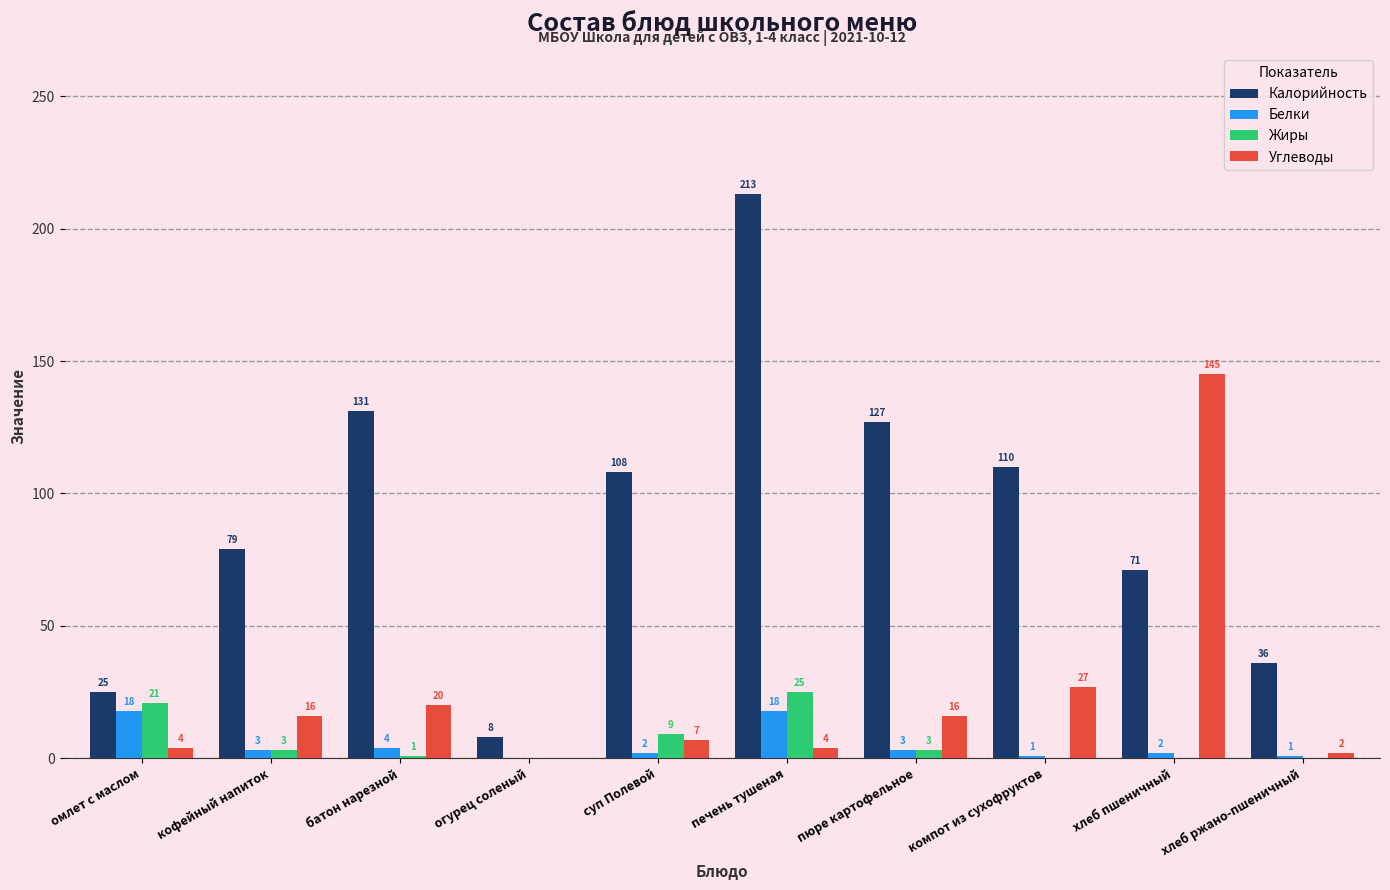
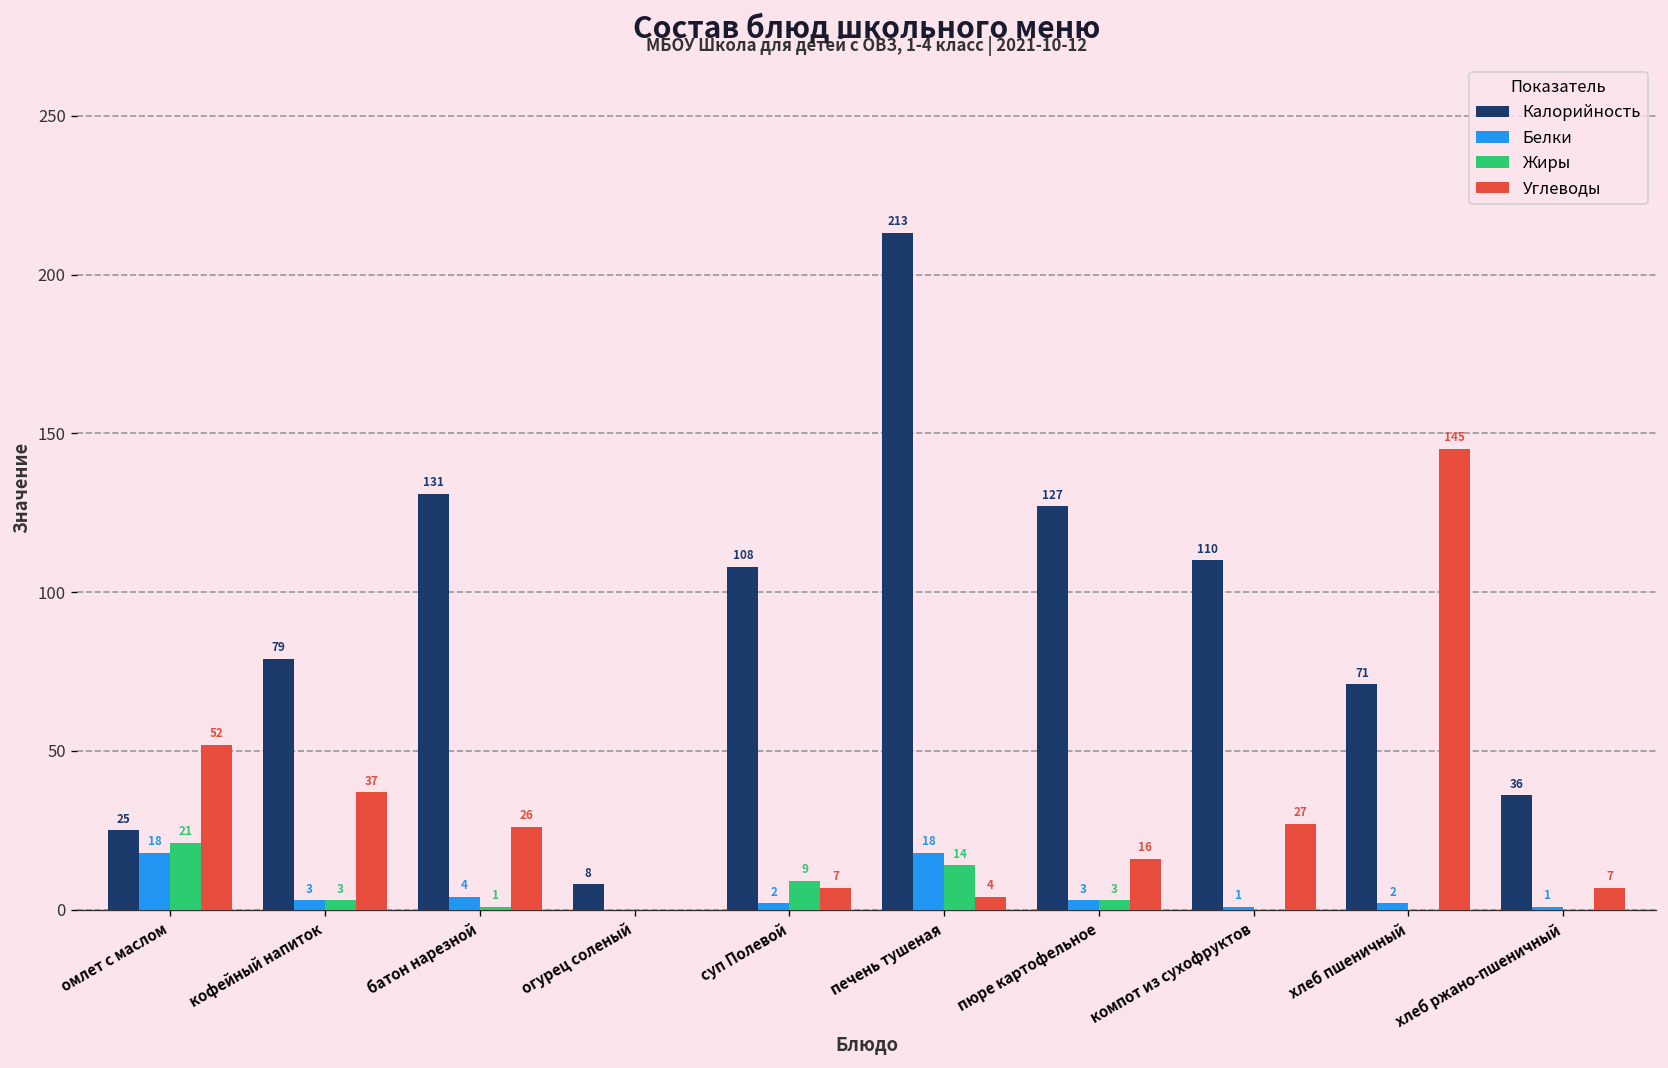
  {
    "Калорийность": {
      "омлет с маслом": 25,
      "кофейный напиток": 79,
      "батон нарезной": 131,
      "огурец соленый": 8,
      "суп Полевой": 108,
      "печень тушеная": 213,
      "пюре картофельное": 127,
      "компот из сухофруктов": 110,
      "хлеб пшеничный": 71,
      "хлеб ржано-пшеничный": 36
    },
    "Белки": {
      "омлет с маслом": 18,
      "кофейный напиток": 3,
      "батон нарезной": 4,
      "суп Полевой": 2,
      "печень тушеная": 18,
      "пюре картофельное": 3,
      "компот из сухофруктов": 1,
      "хлеб пшеничный": 2,
      "хлеб ржано-пшеничный": 1
    },
    "Жиры": {
      "омлет с маслом": 21,
      "кофейный напиток": 3,
      "батон нарезной": 1,
      "суп Полевой": 9,
-     "печень тушеная": 25,
+     "печень тушеная": 14,
      "пюре картофельное": 3
    },
    "Углеводы": {
-     "омлет с маслом": 4,
-     "кофейный напиток": 16,
-     "батон нарезной": 20,
+     "омлет с маслом": 52,
+     "кофейный напиток": 37,
+     "батон нарезной": 26,
      "суп Полевой": 7,
      "печень тушеная": 4,
      "пюре картофельное": 16,
      "компот из сухофруктов": 27,
      "хлеб пшеничный": 145,
-     "хлеб ржано-пшеничный": 2
+     "хлеб ржано-пшеничный": 7
    }
  }
